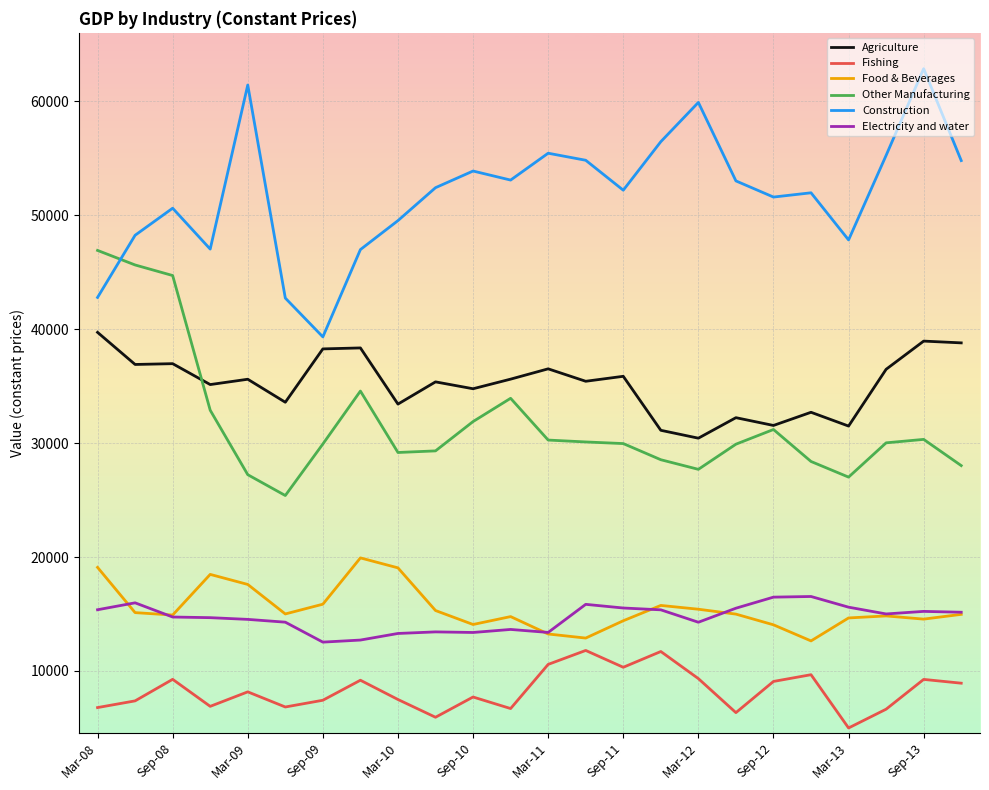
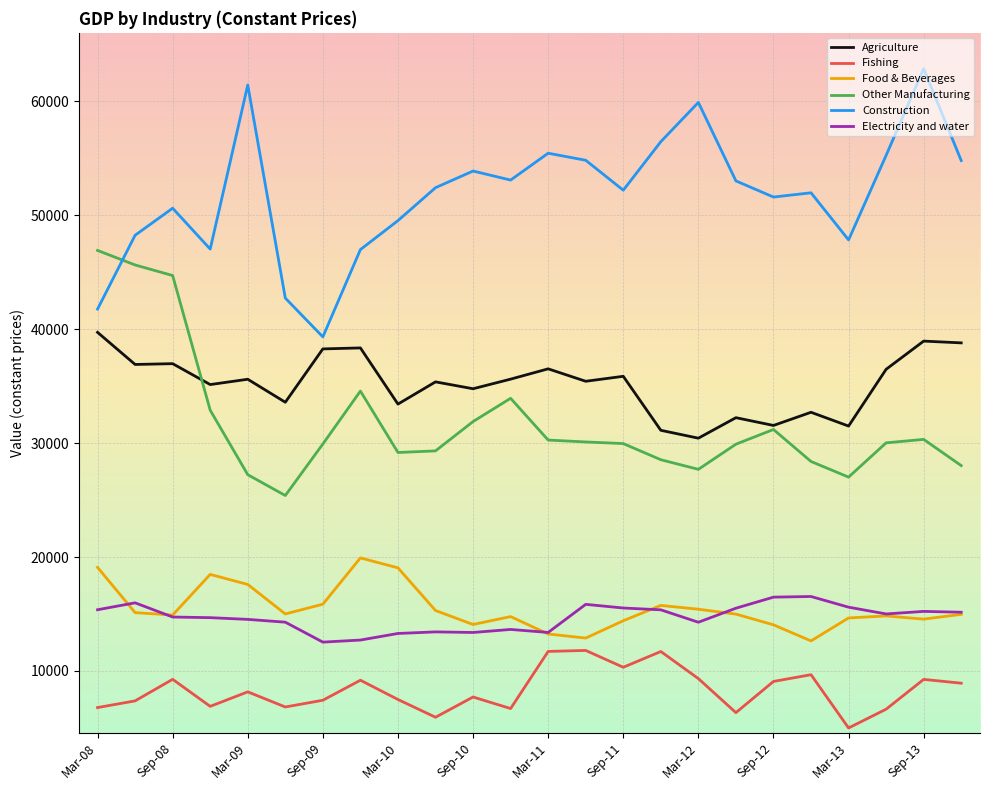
  {
    "Agriculture": {
      "Mar-08": 39700,
      "Sep-08": 37000,
      "Mar-09": 35600,
      "Sep-09": 38300,
      "Mar-10": 33400,
      "Sep-10": 34800,
      "Mar-11": 36500,
      "Sep-11": 35900,
      "Mar-12": 30400,
      "Sep-12": 31500,
      "Mar-13": 31500,
      "Sep-13": 38900
    },
    "Fishing": {
      "Mar-08": 6800,
      "Sep-08": 9300,
      "Mar-09": 8200,
      "Sep-09": 7400,
      "Mar-10": 7500,
      "Sep-10": 7700,
-     "Mar-11": 10600,
+     "Mar-11": 11700,
      "Sep-11": 10300,
      "Mar-12": 9300,
      "Sep-12": 9100,
      "Mar-13": 5000,
      "Sep-13": 9300
    },
    "Food & Beverages": {
      "Mar-08": 19100,
      "Mar-09": 17600,
      "Sep-09": 15900,
      "Mar-10": 19000,
      "Sep-10": 14100,
      "Sep-11": 14400,
      "Mar-12": 15400,
      "Sep-12": 14100,
      "Mar-13": 14700,
      "Sep-13": 14600
    },
    "Other Manufacturing": {
      "Mar-08": 46900,
      "Sep-08": 44700,
      "Mar-09": 27200,
      "Sep-09": 29900,
      "Mar-10": 29200,
      "Sep-10": 31900,
      "Mar-11": 30300,
      "Sep-11": 30000,
      "Mar-12": 27700,
      "Sep-12": 31200,
      "Mar-13": 27000,
      "Sep-13": 30300
    },
    "Construction": {
-     "Mar-08": 42800,
+     "Mar-08": 41800,
      "Sep-08": 50600,
      "Mar-09": 61400,
      "Sep-09": 39300,
      "Mar-10": 49500,
      "Sep-10": 53900,
      "Mar-11": 55400,
      "Sep-11": 52200,
      "Mar-12": 59900,
      "Sep-12": 51600,
      "Mar-13": 47800
    },
    "Electricity and water": {
      "Mar-08": 15400,
      "Mar-09": 14500,
      "Sep-09": 12500,
      "Mar-10": 13300,
      "Sep-10": 13400,
      "Sep-11": 15500,
      "Mar-12": 14300,
      "Sep-12": 16500,
      "Mar-13": 15600,
      "Sep-13": 15200
    }
  }
